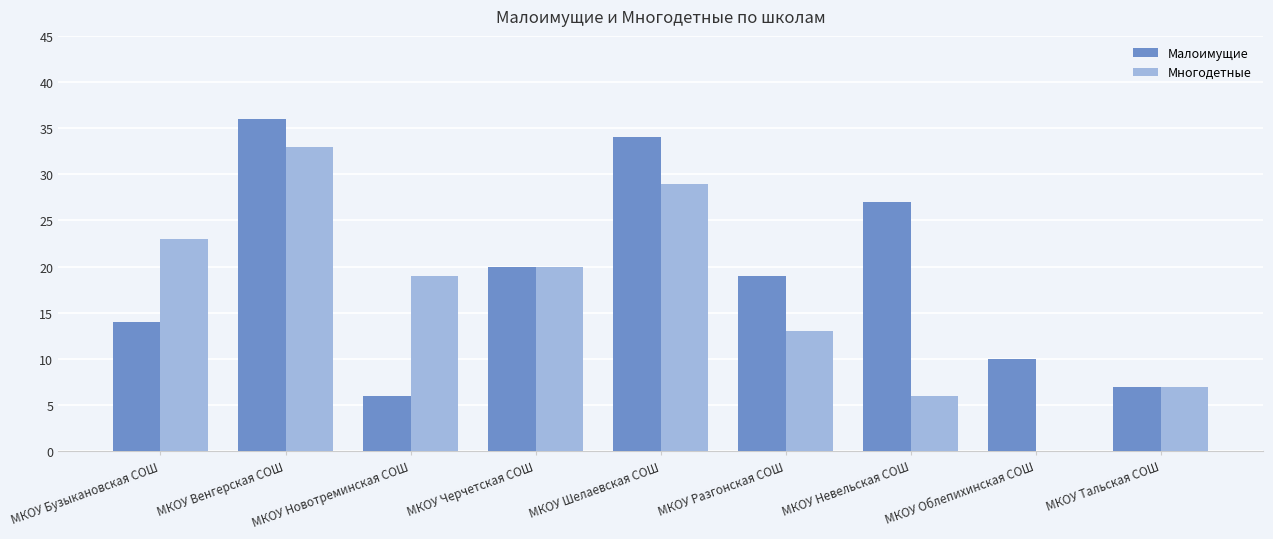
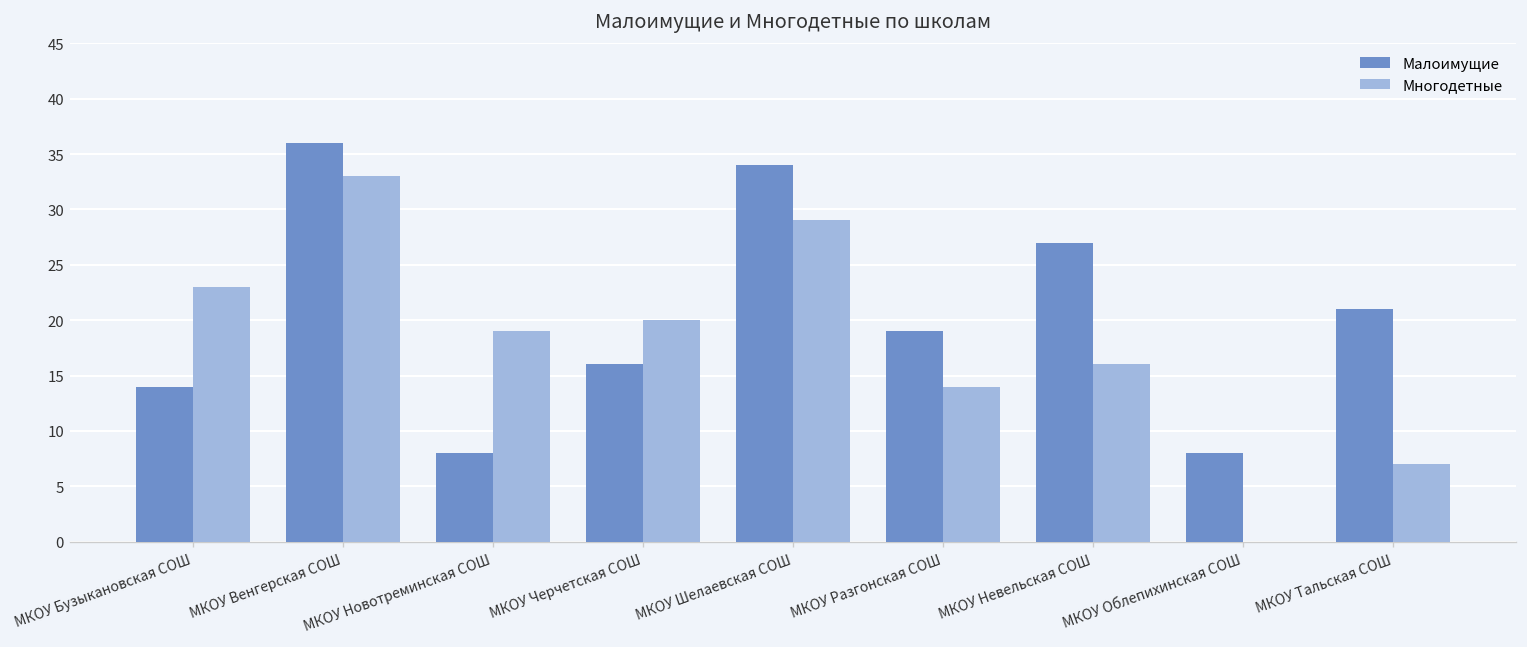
  {
    "Малоимущие": {
      "МКОУ Бузыкановская СОШ": 14,
      "МКОУ Венгерская СОШ": 36,
-     "МКОУ Новотреминская СОШ": 6,
-     "МКОУ Черчетская СОШ": 20,
+     "МКОУ Новотреминская СОШ": 8,
+     "МКОУ Черчетская СОШ": 16,
      "МКОУ Шелаевская СОШ": 34,
      "МКОУ Разгонская СОШ": 19,
      "МКОУ Невельская СОШ": 27,
-     "МКОУ Облепихинская СОШ": 10,
-     "МКОУ Тальская СОШ": 7
+     "МКОУ Облепихинская СОШ": 8,
+     "МКОУ Тальская СОШ": 21
    },
    "Многодетные": {
      "МКОУ Бузыкановская СОШ": 23,
      "МКОУ Венгерская СОШ": 33,
      "МКОУ Новотреминская СОШ": 19,
      "МКОУ Черчетская СОШ": 20,
      "МКОУ Шелаевская СОШ": 29,
-     "МКОУ Разгонская СОШ": 13,
-     "МКОУ Невельская СОШ": 6,
+     "МКОУ Разгонская СОШ": 14,
+     "МКОУ Невельская СОШ": 16,
      "МКОУ Облепихинская СОШ": 0,
      "МКОУ Тальская СОШ": 7
    }
  }
